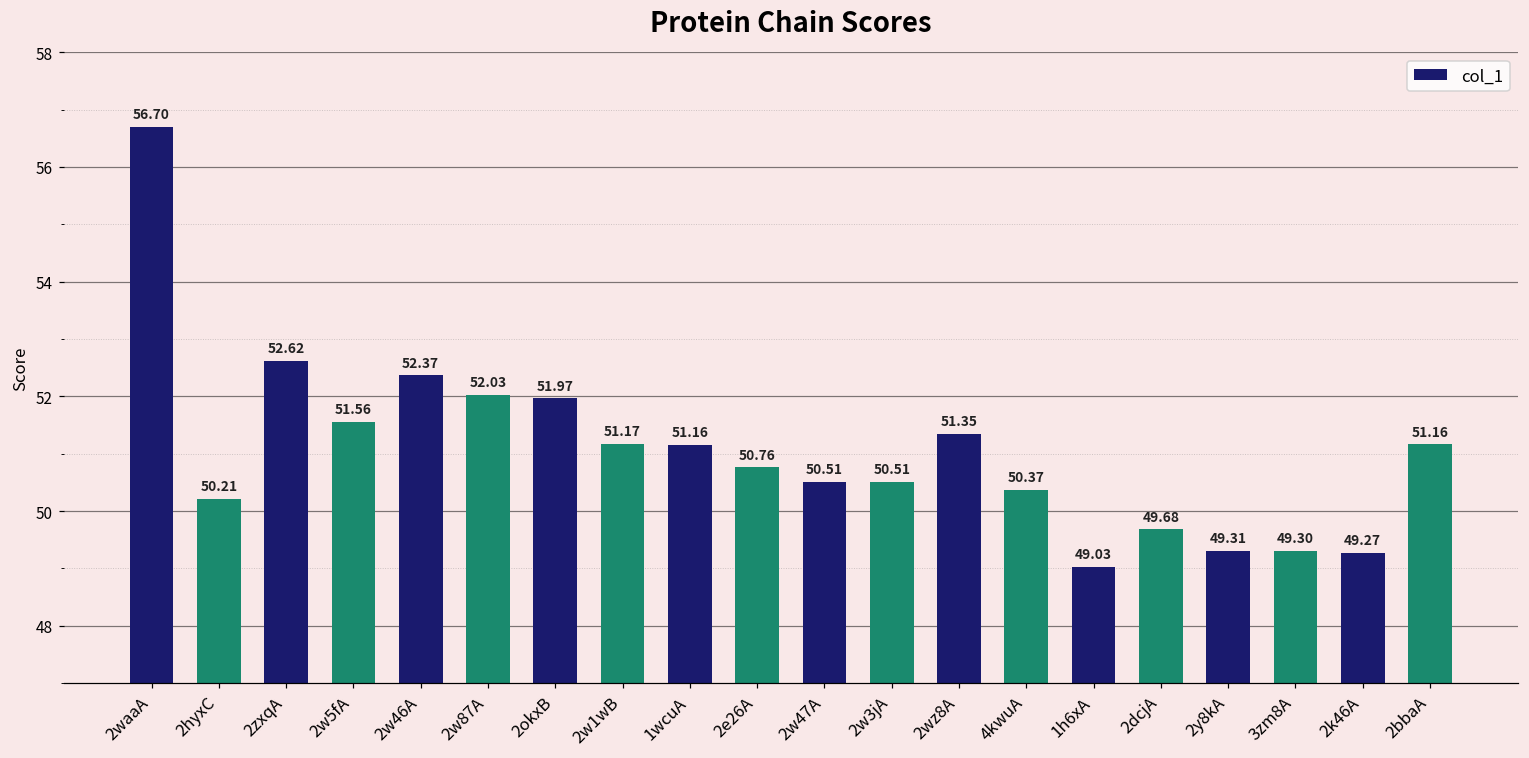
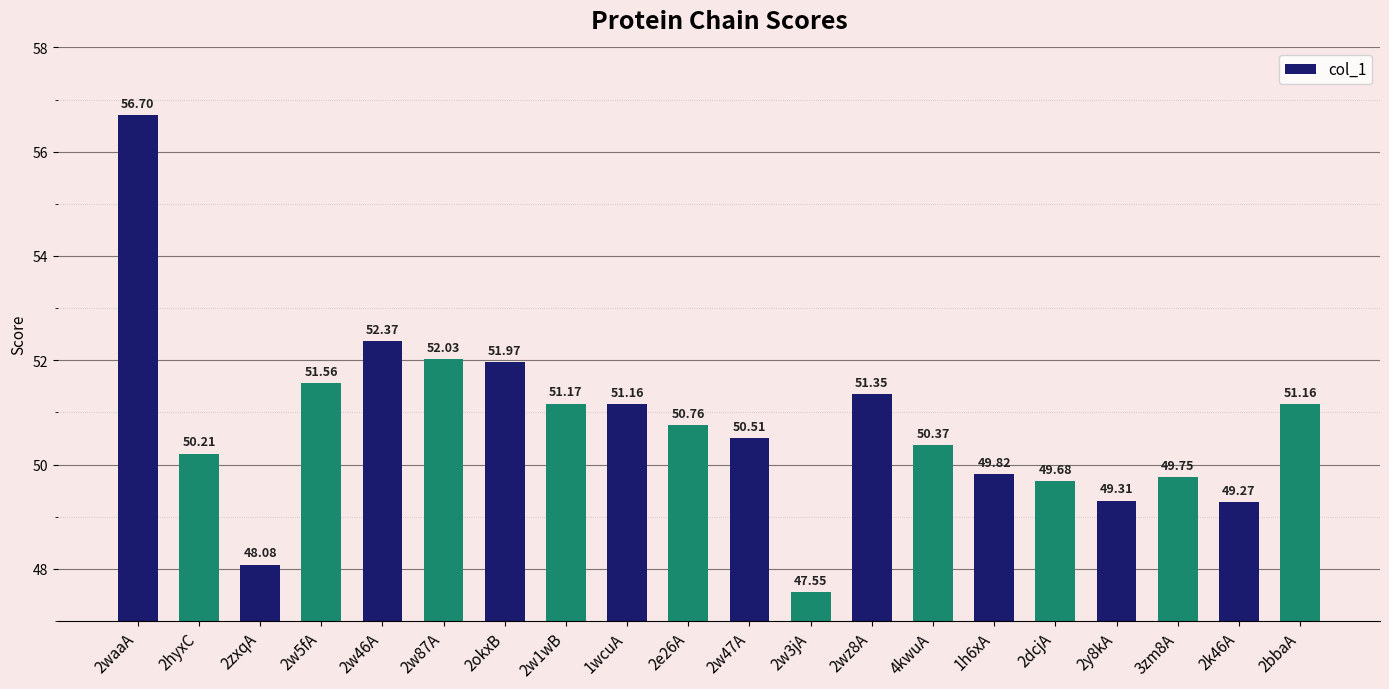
  {
    "2waaA": 56.70,
    "2hyxC": 50.21,
-   "2zxqA": 52.62,
+   "2zxqA": 48.08,
    "2w5fA": 51.56,
    "2w46A": 52.37,
    "2w87A": 52.03,
    "2okxB": 51.97,
    "2w1wB": 51.17,
    "1wcuA": 51.16,
    "2e26A": 50.76,
    "2w47A": 50.51,
-   "2w3jA": 50.51,
+   "2w3jA": 47.55,
    "2wz8A": 51.35,
    "4kwuA": 50.37,
-   "1h6xA": 49.03,
+   "1h6xA": 49.82,
    "2dcjA": 49.68,
    "2y8kA": 49.31,
-   "3zm8A": 49.30,
+   "3zm8A": 49.75,
    "2k46A": 49.27,
    "2bbaA": 51.16
  }
